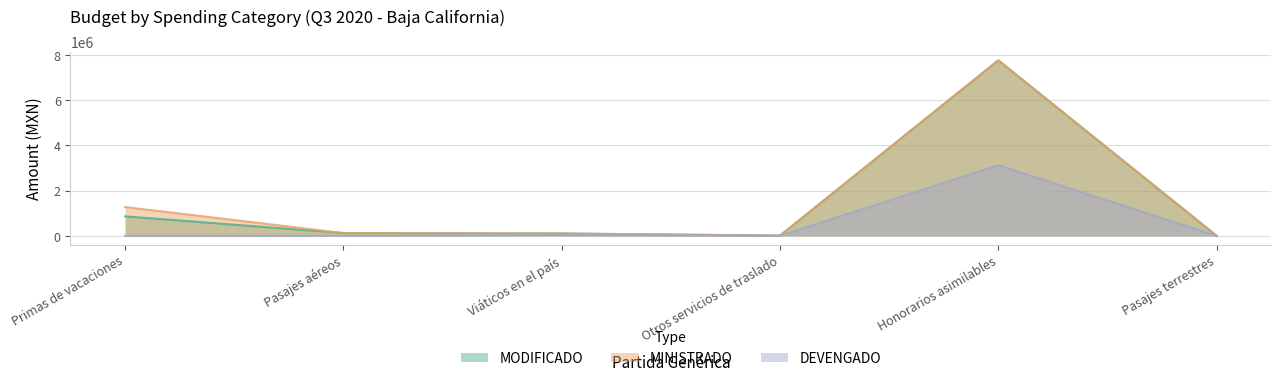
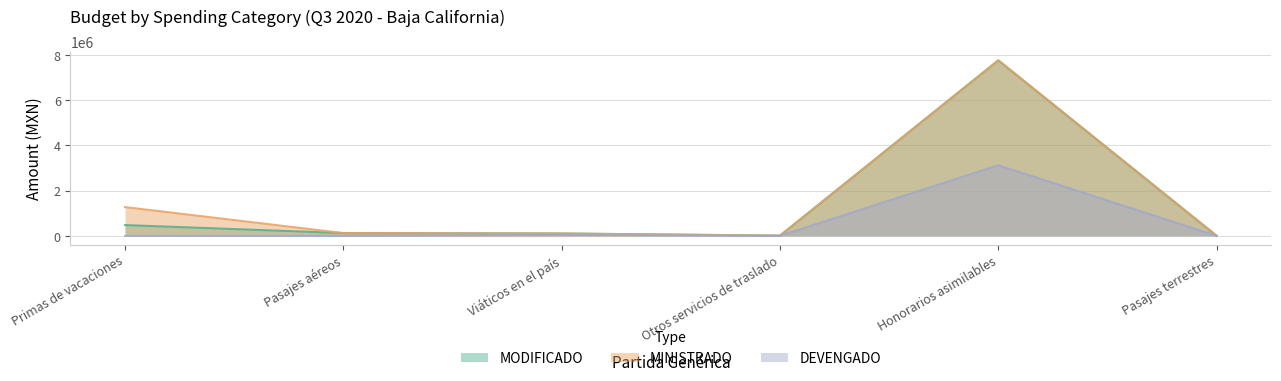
  {
    "MODIFICADO": {
-     "Primas de vacaciones": 900000
+     "Primas de vacaciones": 500000
    },
    "MINISTRADO": {
      "Primas de vacaciones": 1300000
    },
    "DEVENGADO": {
      "Primas de vacaciones": 0,
      "Pasajes aéreos": 0,
      "Honorarios asimilables": 3100000
    }
  }
